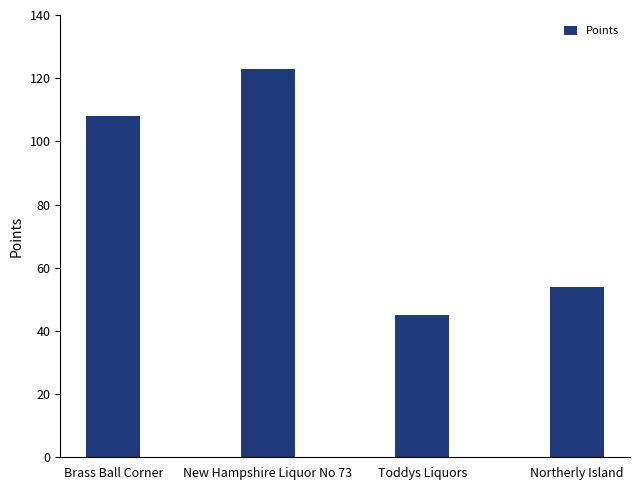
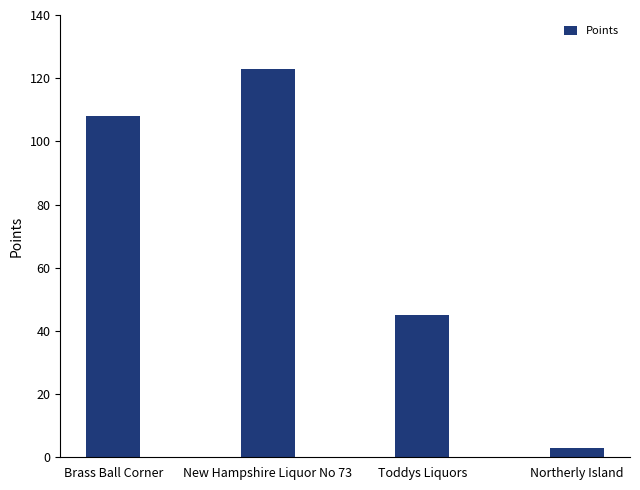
  {
    "Brass Ball Corner": 108,
    "New Hampshire Liquor No 73": 123,
    "Toddys Liquors": 45,
-   "Northerly Island": 54
+   "Northerly Island": 3
  }
